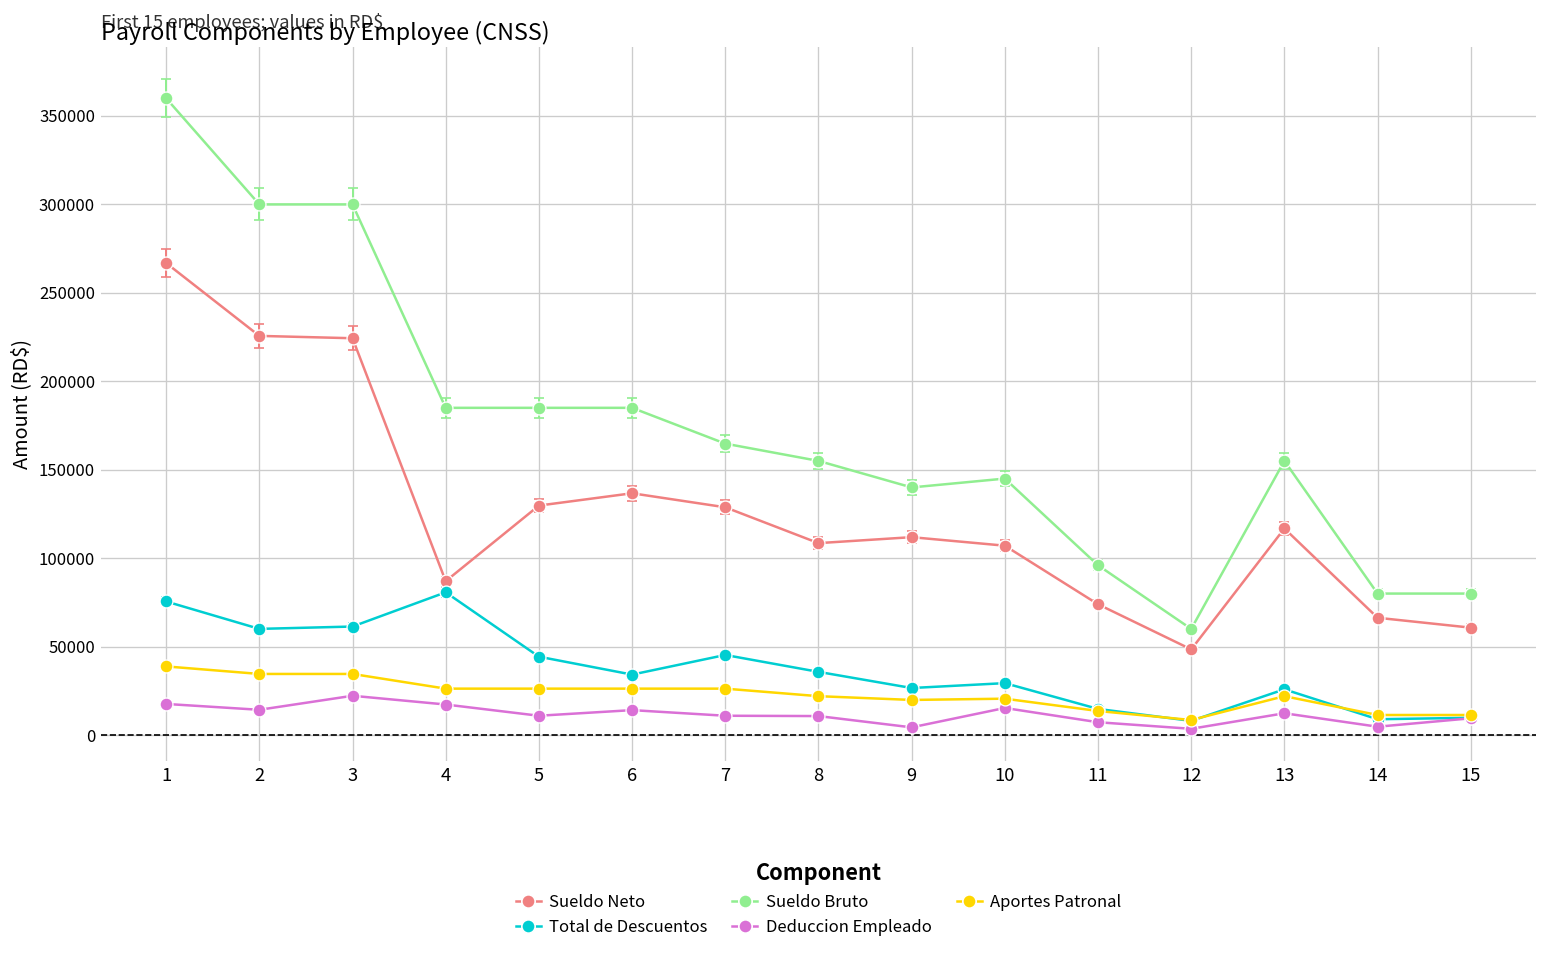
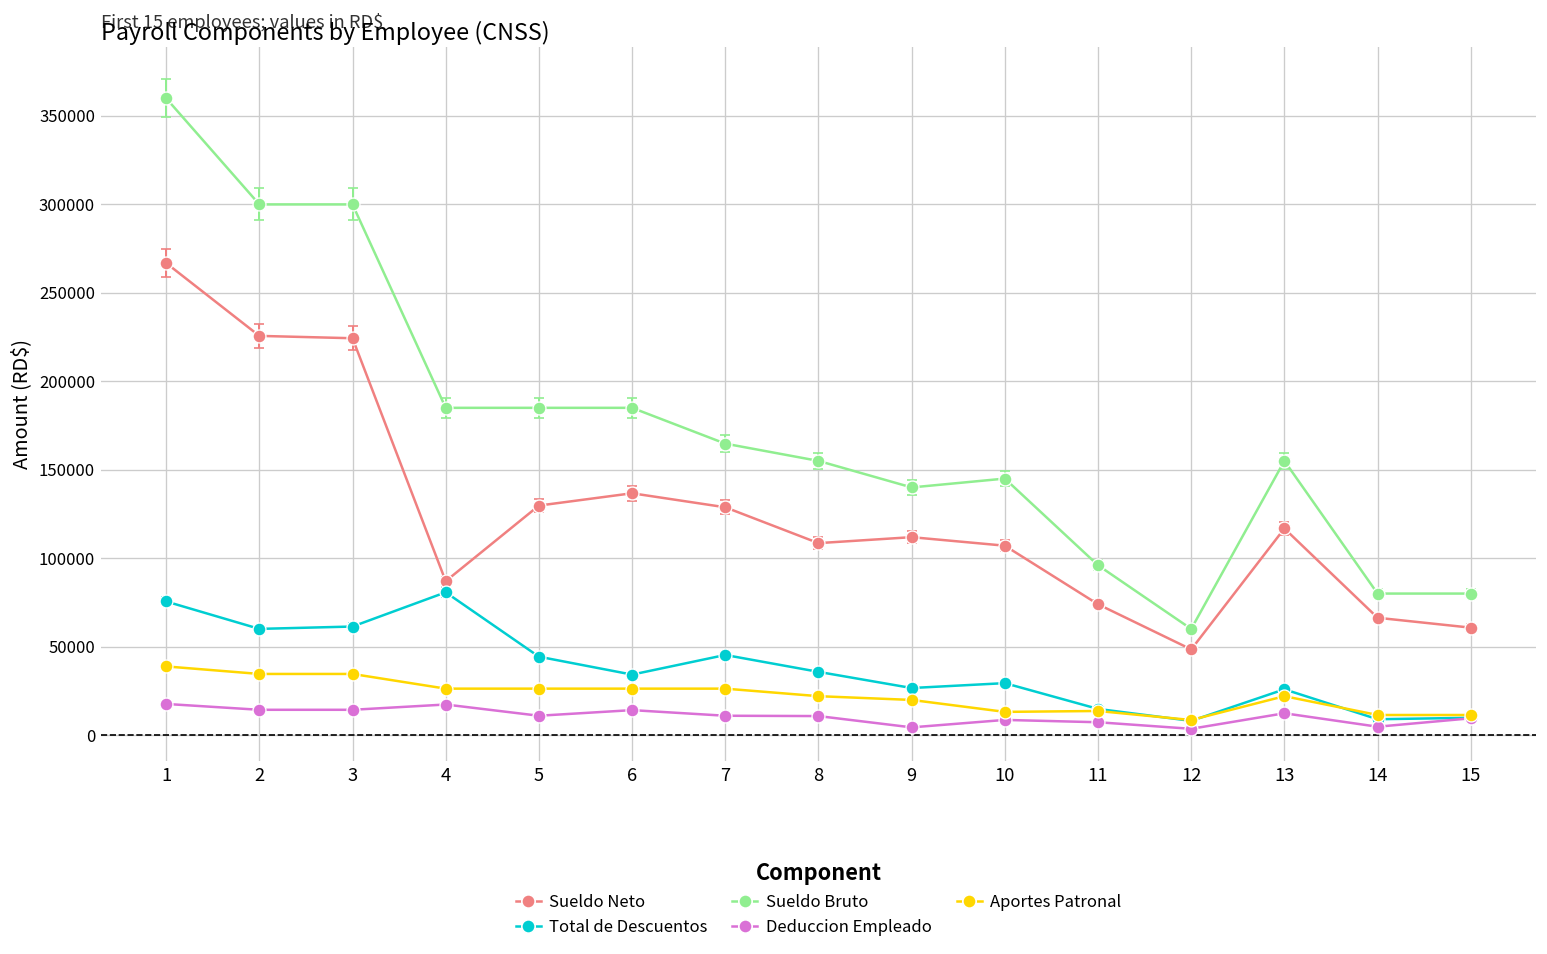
  {
    "Sueldo Neto": {
      "1": 267000,
      "2": 226000,
      "3": 224000,
      "4": 87000,
      "5": 130000,
      "6": 137000,
      "7": 129000,
      "8": 109000,
      "9": 112000,
      "10": 107000,
      "11": 74000,
      "13": 117000,
      "14": 66000,
      "15": 61000
    },
    "Total de Descuentos": {
      "1": 76000,
      "2": 60000,
      "3": 61000,
      "4": 81000
    },
    "Sueldo Bruto": {
      "1": 360000,
      "2": 300000,
      "3": 300000,
      "4": 185000,
      "5": 185000,
      "6": 185000,
      "7": 165000,
      "8": 155000,
      "9": 140000,
      "10": 145000,
      "11": 96000,
      "12": 60000,
      "13": 155000,
      "14": 80000,
      "15": 80000
    },
    "Deduccion Empleado": {
-     "3": 22000,
-     "10": 15000
+     "3": 14000,
+     "10": 9000
    },
    "Aportes Patronal": {
-     "10": 21000
+     "10": 13000
    }
  }
